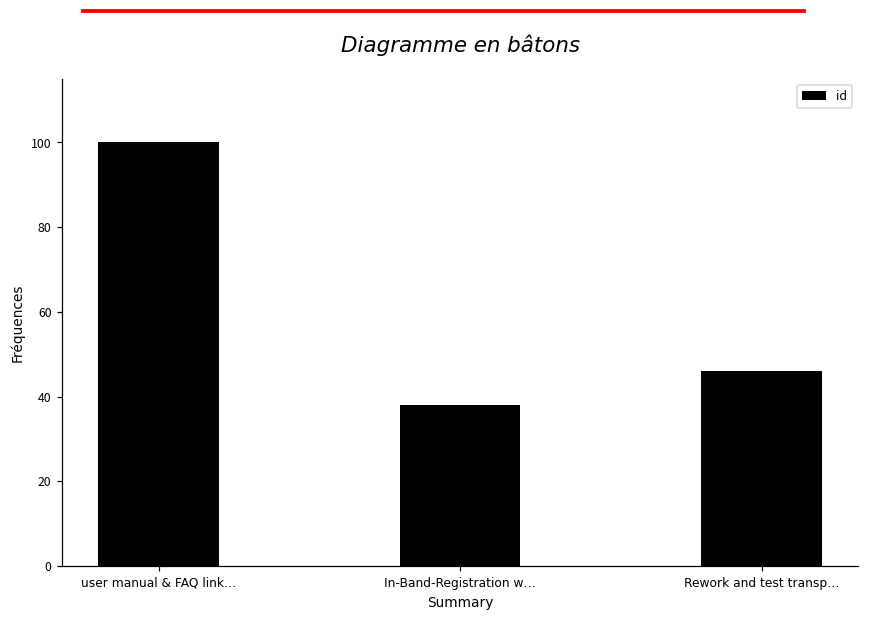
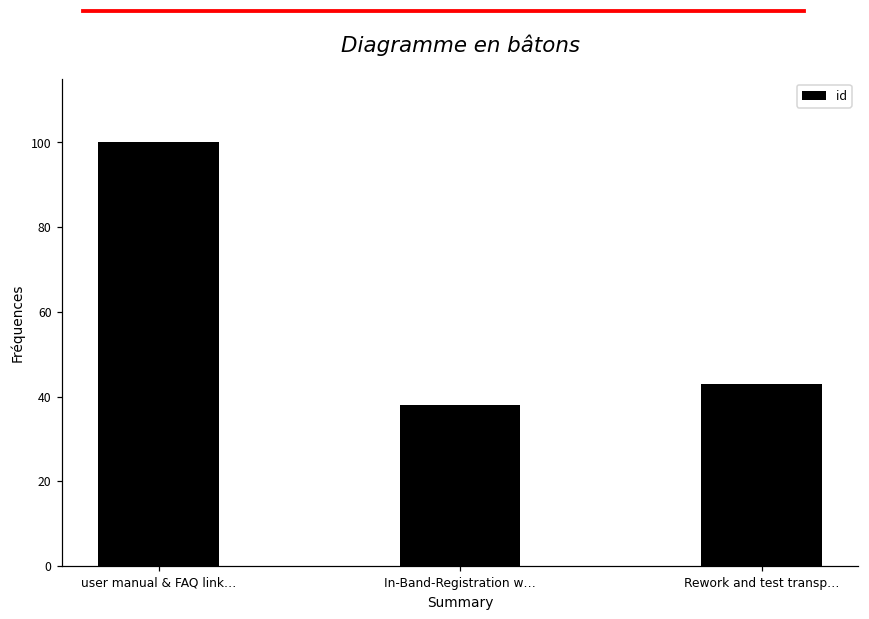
  {
    "user manual & FAQ link…": 100,
    "In-Band-Registration w…": 38,
-   "Rework and test transp…": 46
+   "Rework and test transp…": 43
  }
